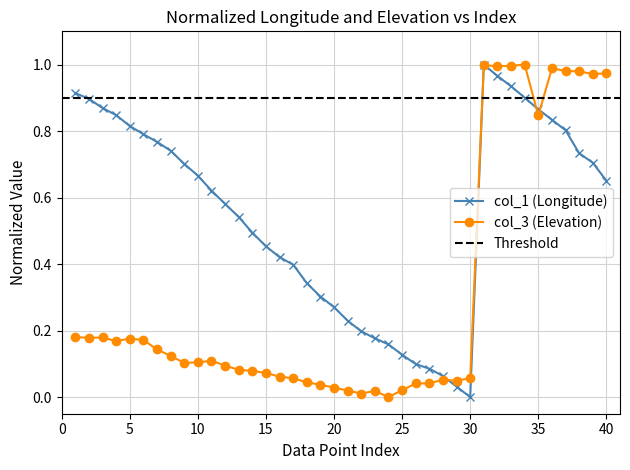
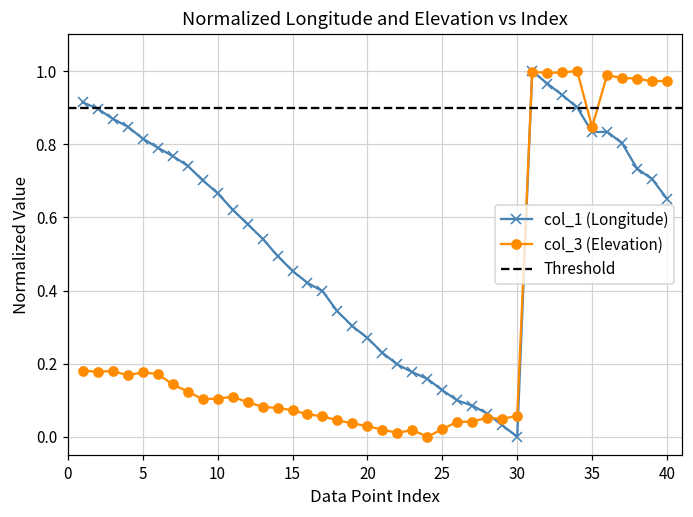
  {
    "col_1 (Longitude)": {
      "5": 0.82,
      "10": 0.67,
      "15": 0.45,
      "20": 0.27,
      "25": 0.13,
      "30": 0.00,
-     "35": 0.87,
+     "35": 0.83,
      "40": 0.65
    },
    "col_3 (Elevation)": {
      "5": 0.18,
      "10": 0.10,
      "15": 0.07,
      "20": 0.03,
      "25": 0.02,
      "30": 0.06,
      "35": 0.85,
      "40": 0.97
    }
  }
